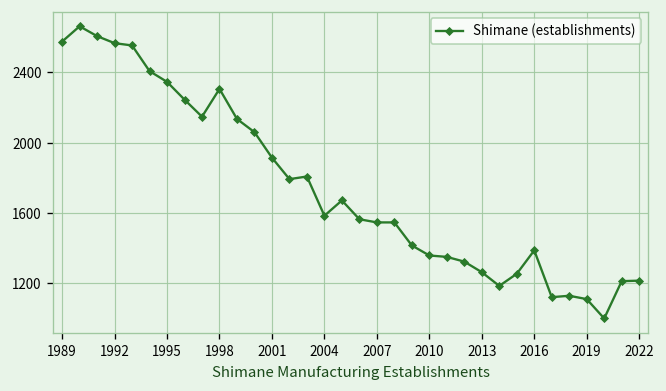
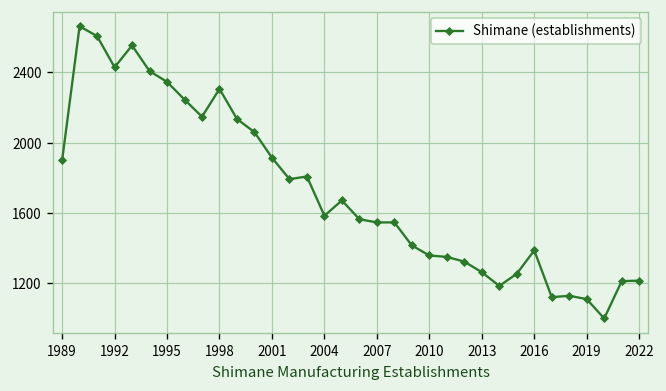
  {
-   "1989": 2580,
-   "1992": 2570,
+   "1989": 1900,
+   "1992": 2430,
    "1995": 2350,
    "1998": 2310,
    "2001": 1920,
    "2004": 1590,
    "2007": 1550,
    "2010": 1360,
    "2013": 1260,
    "2016": 1390,
    "2019": 1110,
    "2022": 1220
  }
